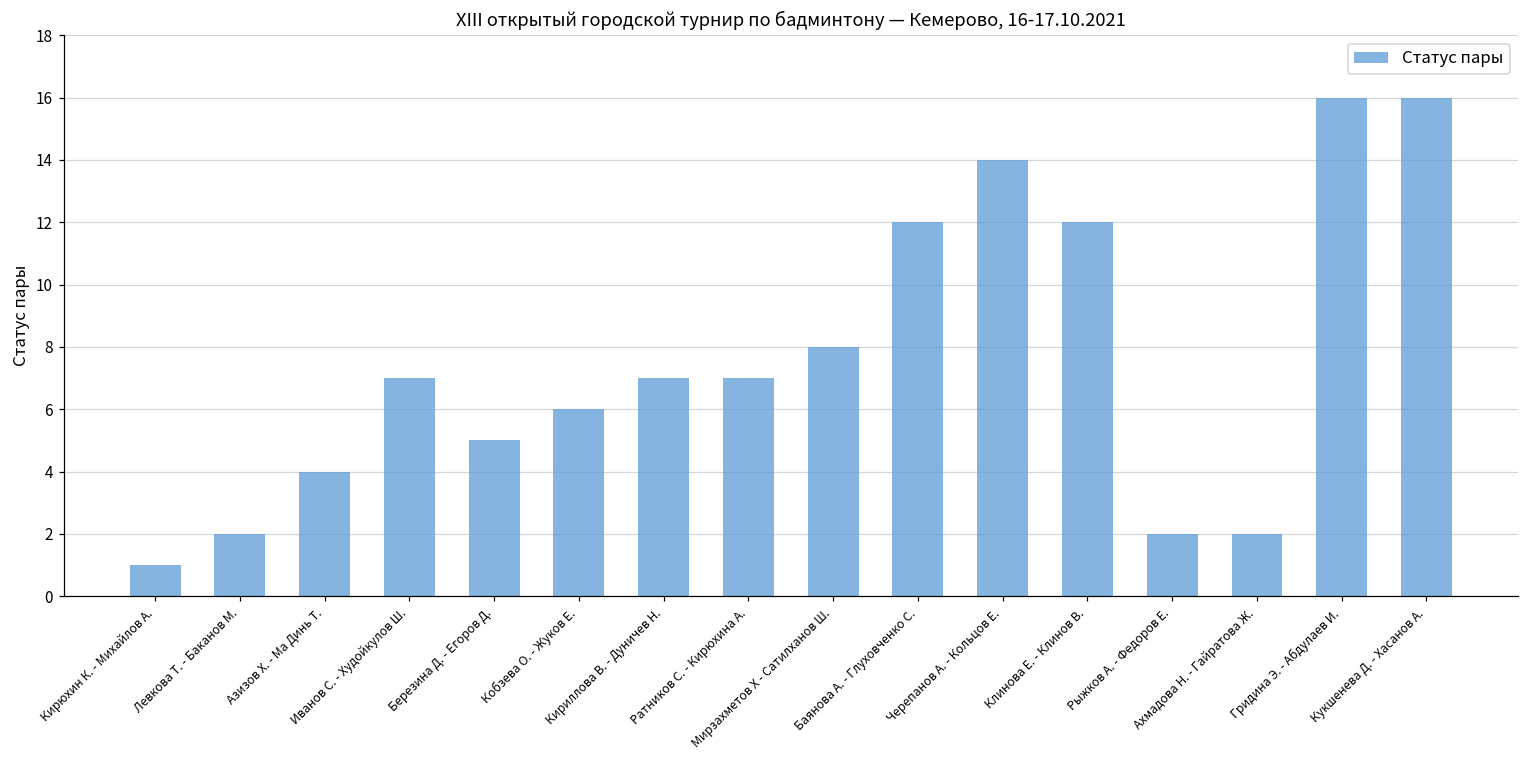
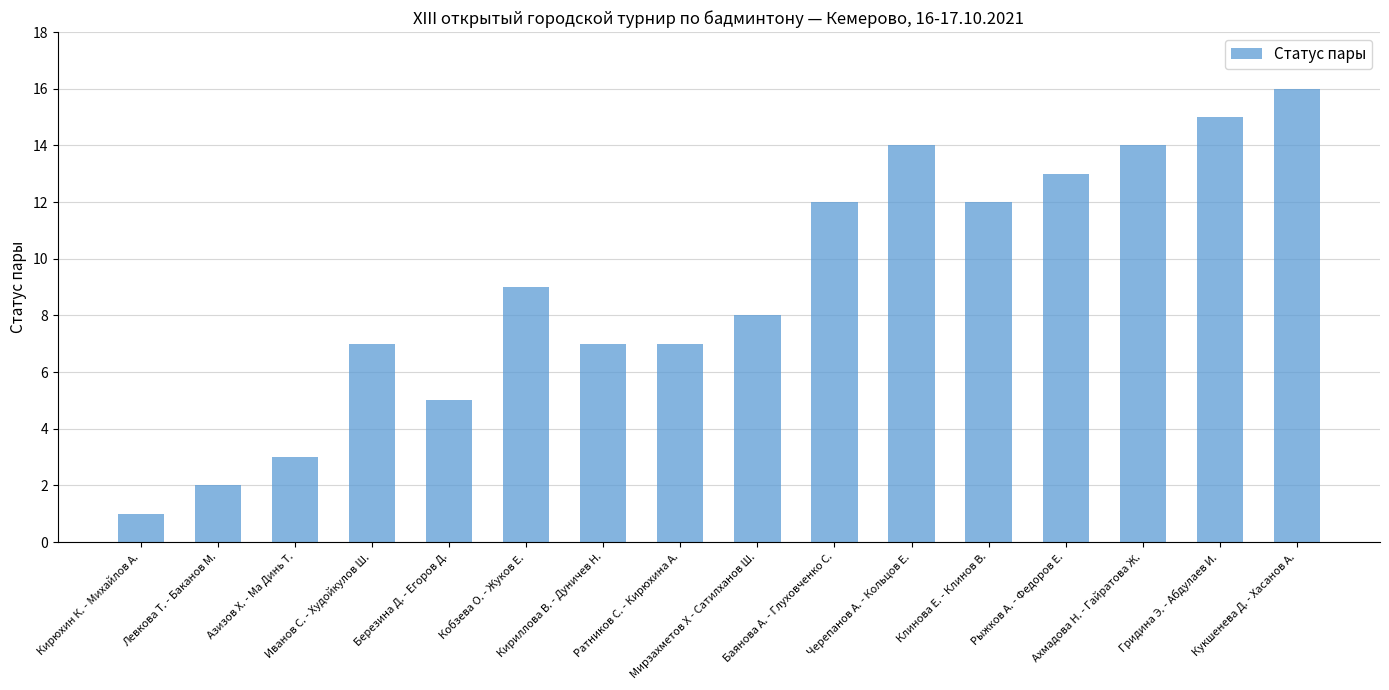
  {
    "Кирюхин К. - Михайлов А.": 1,
    "Левкова Т. - Баканов М.": 2,
-   "Азизов Х. - Ма Динь Т.": 4,
+   "Азизов Х. - Ма Динь Т.": 3,
    "Иванов С. - Худойкулов Ш.": 7,
    "Березина Д. - Егоров Д.": 5,
-   "Кобзева О. - Жуков Е.": 6,
+   "Кобзева О. - Жуков Е.": 9,
    "Кириллова В. - Дуничев Н.": 7,
    "Ратников С. - Кирюхина А.": 7,
    "Мирзахметов Х - Сатилханов Ш.": 8,
    "Баянова А. - Глуховченко С.": 12,
    "Черепанов А. - Кольцов Е.": 14,
    "Клинова Е. - Клинов В.": 12,
-   "Рыжков А. - Федоров Е.": 2,
-   "Ахмадова Н. - Гайратова Ж.": 2,
-   "Гридина Э. - Абдулаев И.": 16,
+   "Рыжков А. - Федоров Е.": 13,
+   "Ахмадова Н. - Гайратова Ж.": 14,
+   "Гридина Э. - Абдулаев И.": 15,
    "Кукшенева Д. - Хасанов А.": 16
  }
